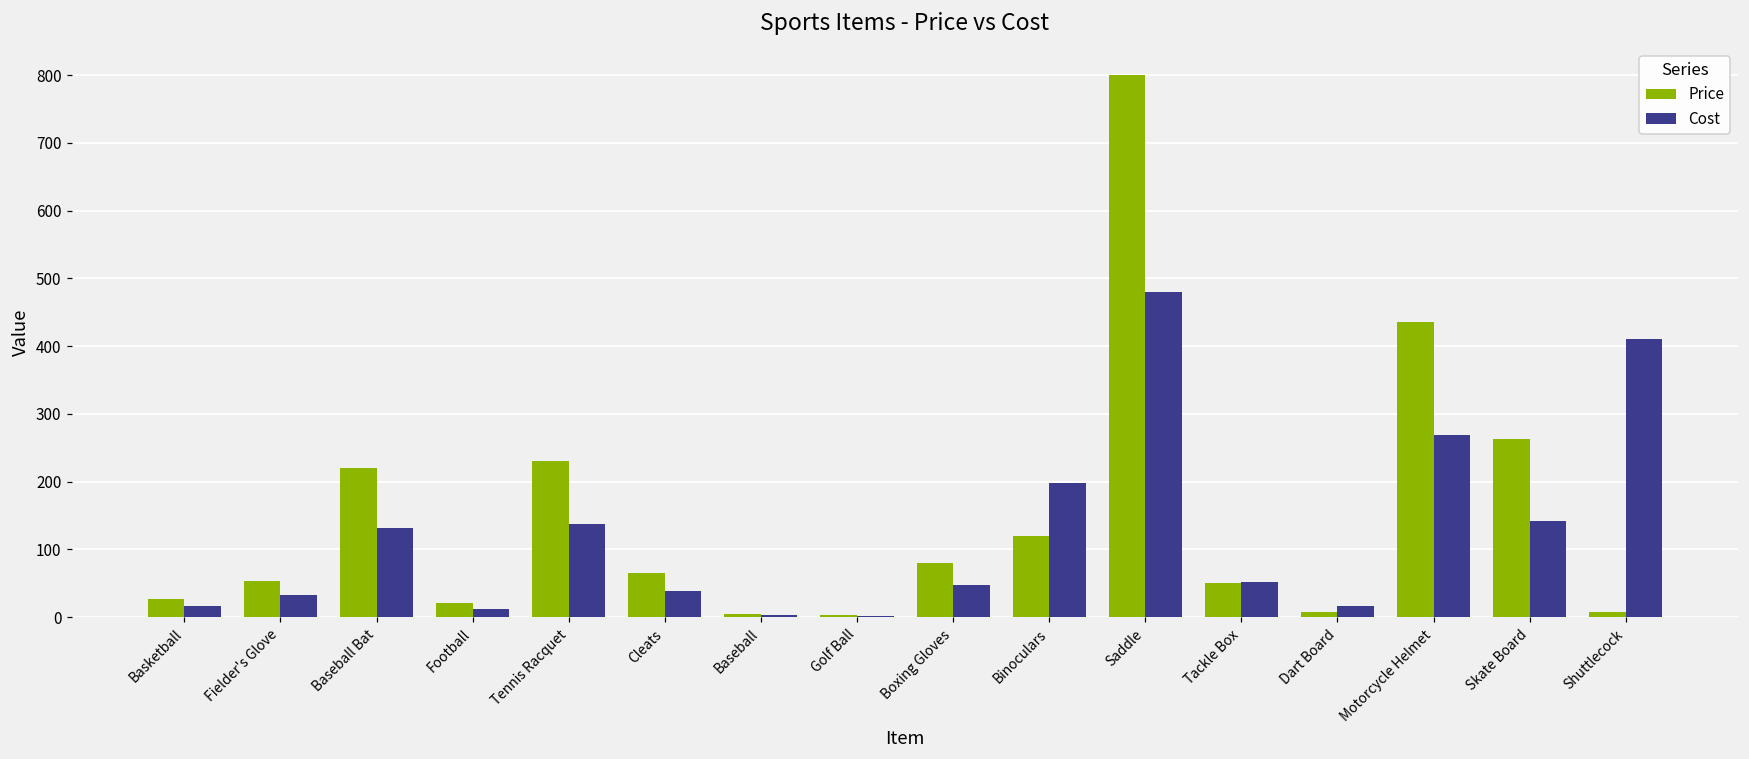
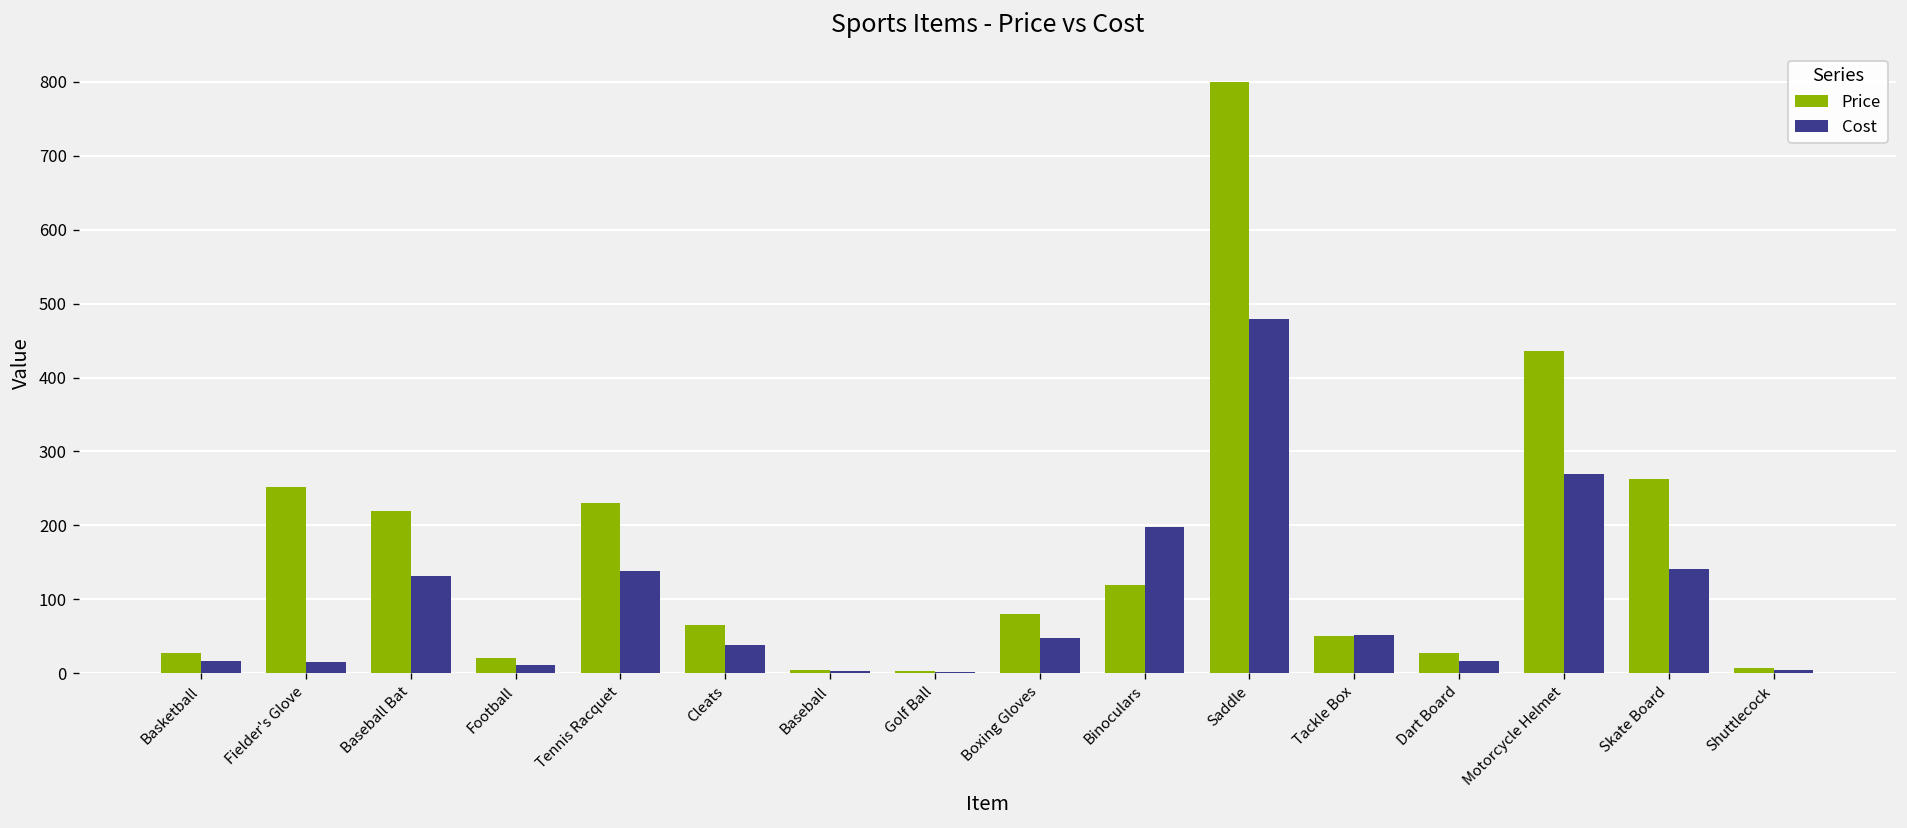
  {
    "Price": {
      "Basketball": 30,
-     "Fielder's Glove": 50,
+     "Fielder's Glove": 250,
      "Baseball Bat": 220,
      "Football": 20,
      "Tennis Racquet": 230,
      "Cleats": 60,
      "Boxing Gloves": 80,
      "Binoculars": 120,
      "Saddle": 800,
      "Tackle Box": 50,
-     "Dart Board": 10,
+     "Dart Board": 30,
      "Motorcycle Helmet": 440,
      "Skate Board": 260,
      "Shuttlecock": 10
    },
    "Cost": {
      "Basketball": 20,
-     "Fielder's Glove": 30,
+     "Fielder's Glove": 10,
      "Baseball Bat": 130,
      "Football": 10,
      "Tennis Racquet": 140,
      "Cleats": 40,
      "Boxing Gloves": 50,
      "Binoculars": 200,
      "Saddle": 480,
      "Tackle Box": 50,
      "Dart Board": 20,
      "Motorcycle Helmet": 270,
      "Skate Board": 140,
-     "Shuttlecock": 410
+     "Shuttlecock": 0
    }
  }
